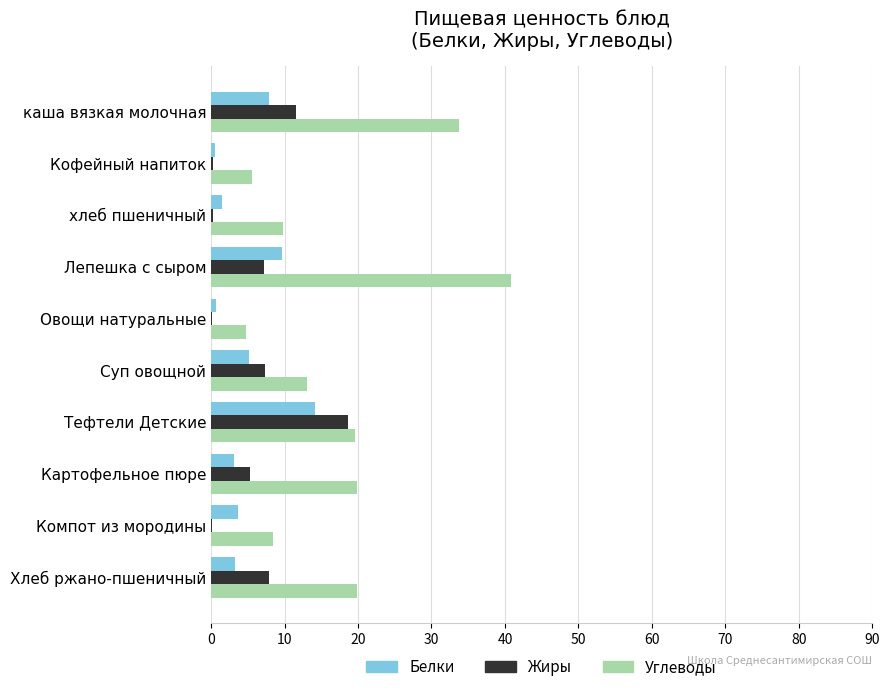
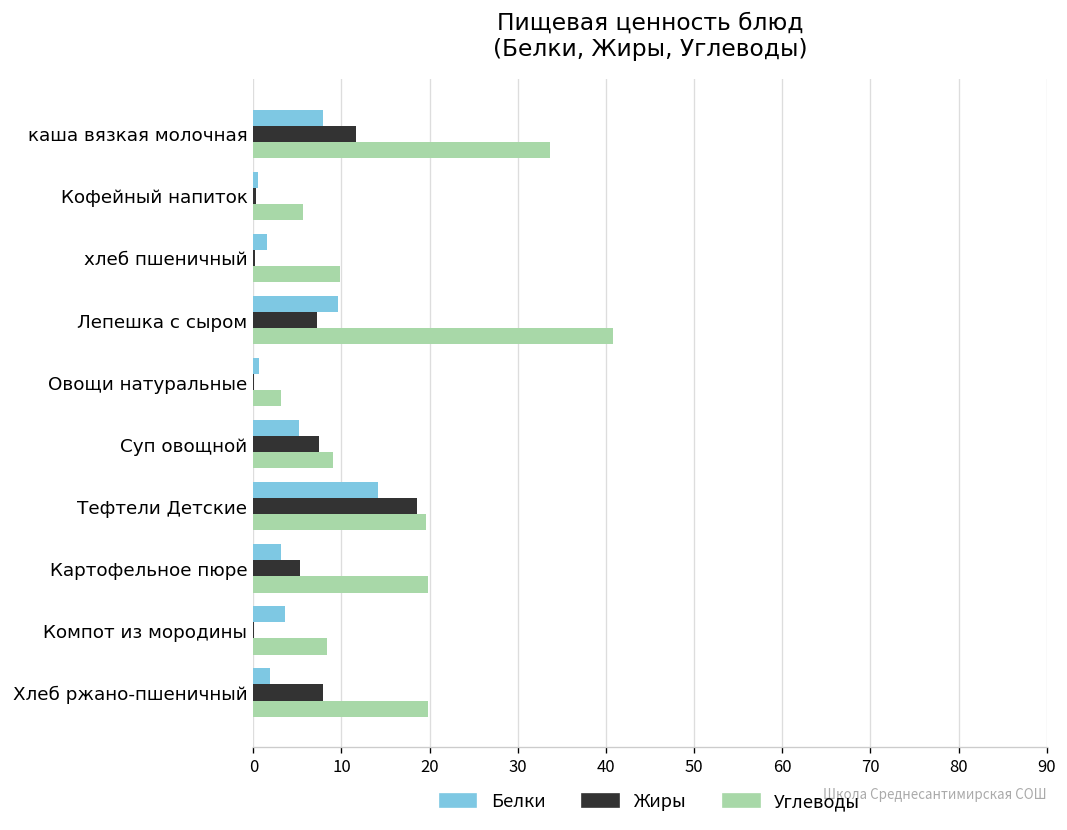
  {
    "Белки": {
      "каша вязкая молочная": 8,
      "Кофейный напиток": 1,
      "хлеб пшеничный": 2,
      "Лепешка с сыром": 10,
      "Овощи натуральные": 1,
      "Суп овощной": 5,
      "Тефтели Детские": 14,
      "Картофельное пюре": 3,
      "Компот из мородины": 4,
-     "Хлеб ржано-пшеничный": 3
+     "Хлеб ржано-пшеничный": 2
    },
    "Жиры": {
      "каша вязкая молочная": 12,
      "Лепешка с сыром": 7,
      "Суп овощной": 7,
      "Тефтели Детские": 19,
      "Картофельное пюре": 5,
      "Хлеб ржано-пшеничный": 8
    },
    "Углеводы": {
      "каша вязкая молочная": 34,
      "Кофейный напиток": 6,
      "хлеб пшеничный": 10,
      "Лепешка с сыром": 41,
-     "Овощи натуральные": 5,
-     "Суп овощной": 13,
+     "Овощи натуральные": 3,
+     "Суп овощной": 9,
      "Тефтели Детские": 20,
      "Картофельное пюре": 20,
      "Компот из мородины": 8,
      "Хлеб ржано-пшеничный": 20
    }
  }
